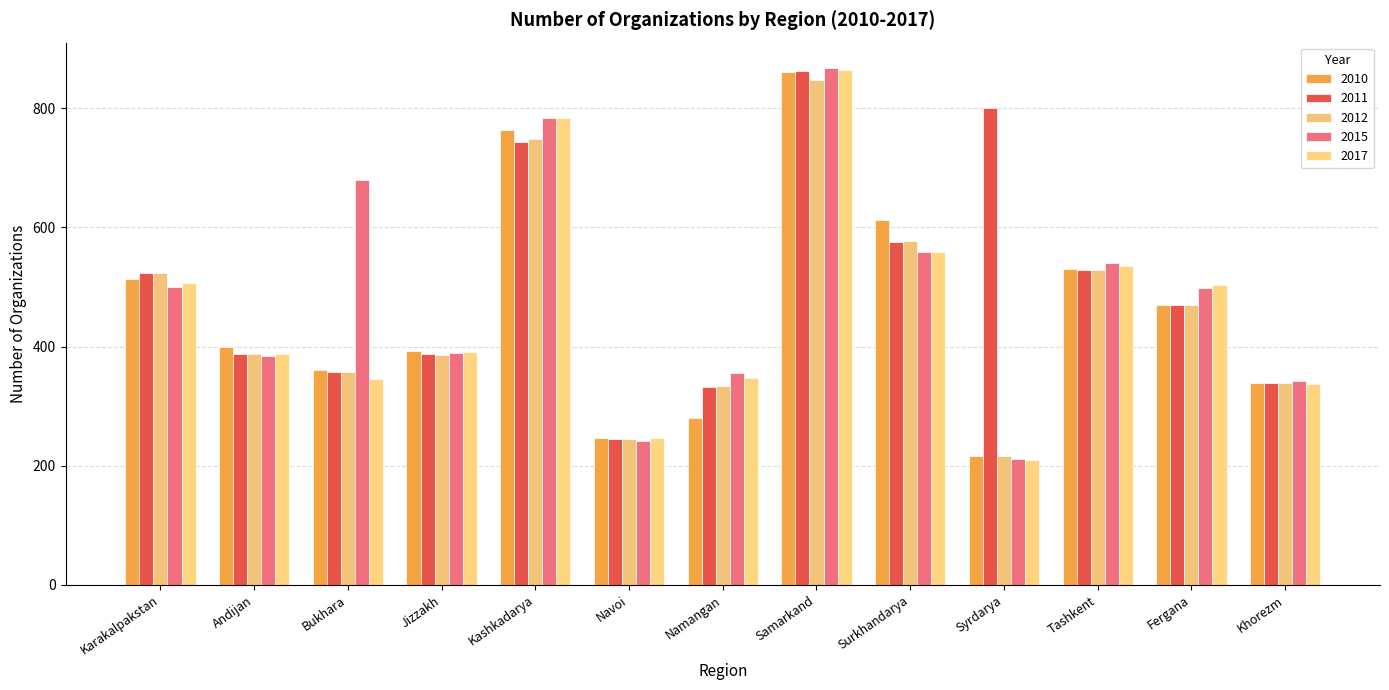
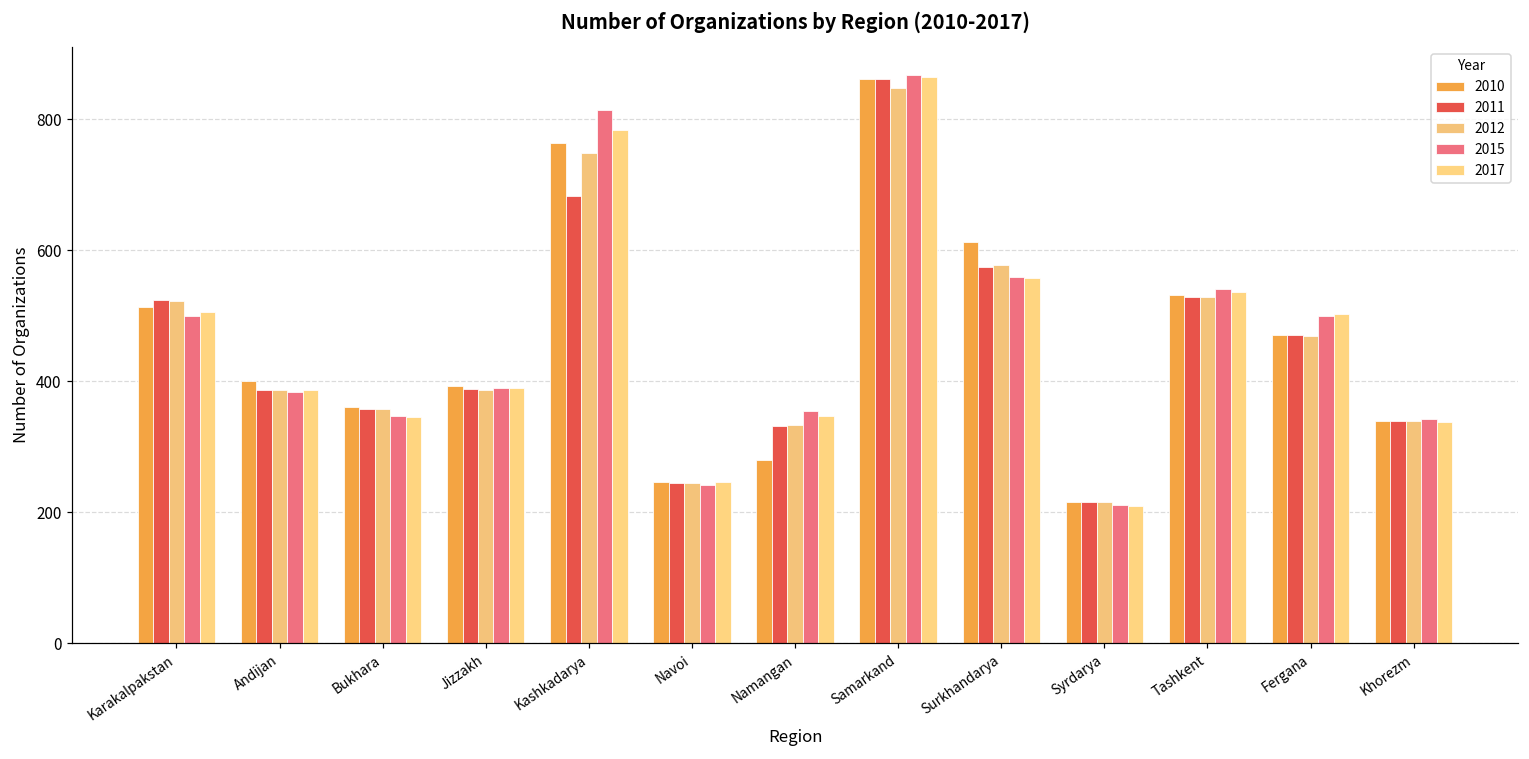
  {
    "2010": {
      "Karakalpakstan": 510,
      "Andijan": 400,
      "Bukhara": 360,
      "Jizzakh": 390,
      "Kashkadarya": 760,
      "Navoi": 250,
      "Namangan": 280,
      "Samarkand": 860,
      "Surkhandarya": 610,
      "Syrdarya": 220,
      "Tashkent": 530,
      "Fergana": 470,
      "Khorezm": 340
    },
    "2011": {
      "Karakalpakstan": 520,
      "Andijan": 390,
      "Bukhara": 360,
      "Jizzakh": 390,
-     "Kashkadarya": 740,
+     "Kashkadarya": 680,
      "Navoi": 240,
      "Namangan": 330,
      "Samarkand": 860,
      "Surkhandarya": 580,
-     "Syrdarya": 800,
+     "Syrdarya": 220,
      "Tashkent": 530,
      "Fergana": 470,
      "Khorezm": 340
    },
    "2015": {
      "Karakalpakstan": 500,
      "Andijan": 380,
-     "Bukhara": 680,
+     "Bukhara": 350,
      "Jizzakh": 390,
-     "Kashkadarya": 780,
+     "Kashkadarya": 810,
      "Navoi": 240,
      "Namangan": 360,
      "Samarkand": 870,
      "Surkhandarya": 560,
      "Syrdarya": 210,
      "Tashkent": 540,
      "Fergana": 500,
      "Khorezm": 340
    }
  }
